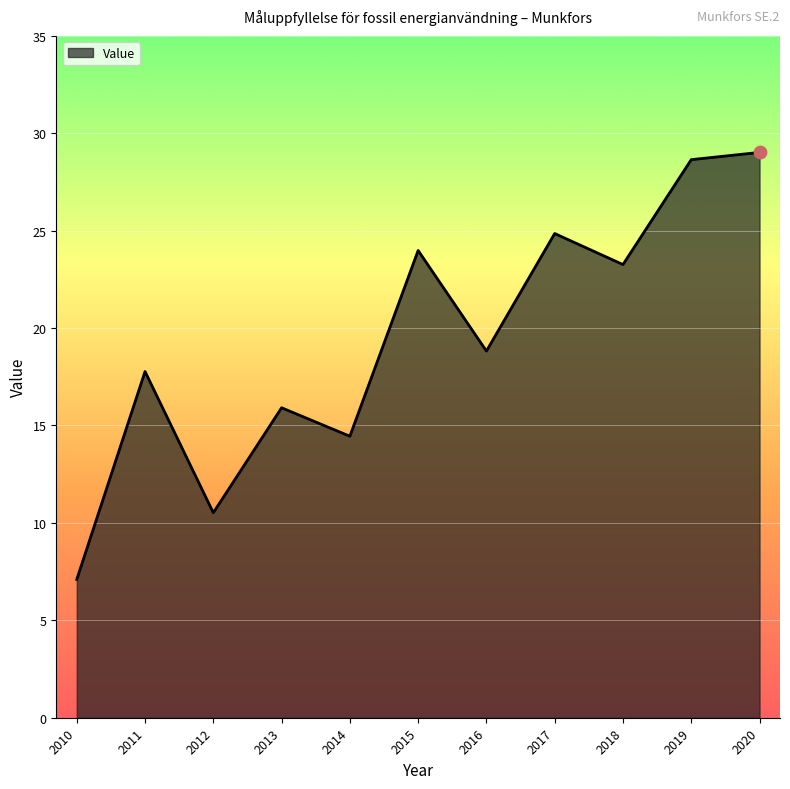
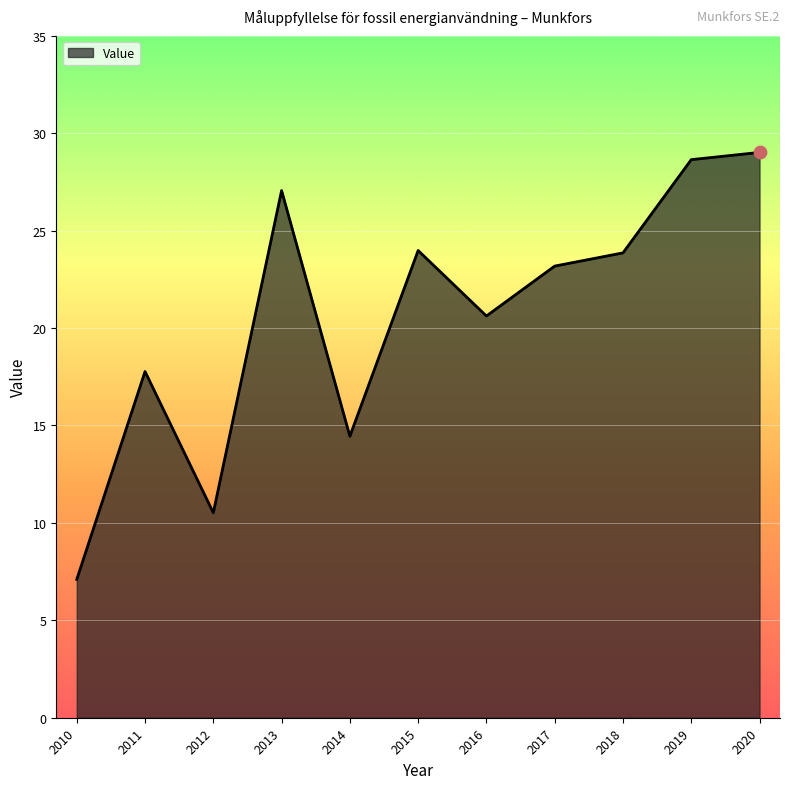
  {
    "Value": {
      "2010": 7.1,
      "2011": 17.8,
      "2012": 10.5,
-     "2013": 15.9,
+     "2013": 27.1,
      "2014": 14.4,
      "2015": 24.0,
-     "2016": 18.8,
-     "2017": 24.9,
-     "2018": 23.3,
+     "2016": 20.6,
+     "2017": 23.2,
+     "2018": 23.9,
      "2019": 28.6
    }
  }
